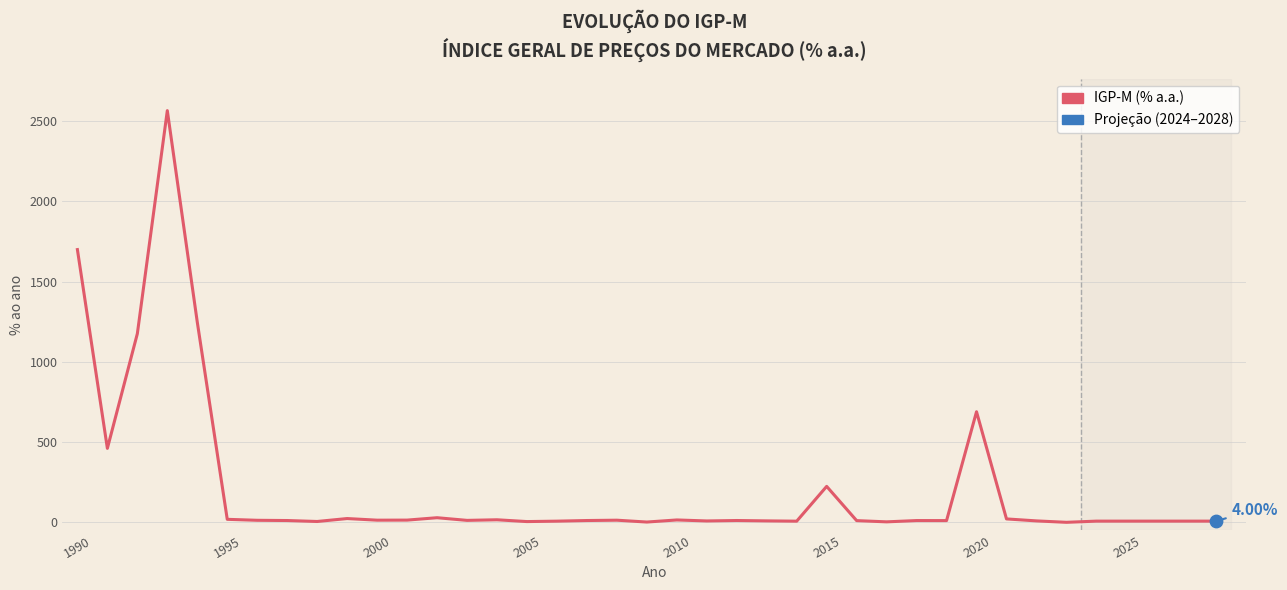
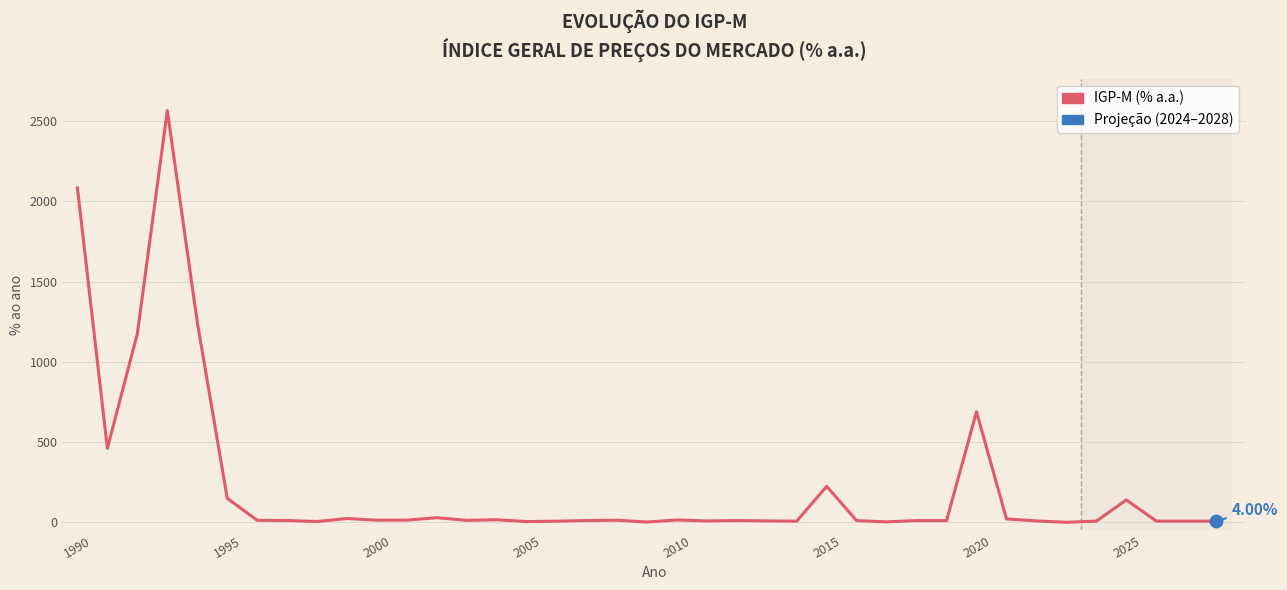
  {
    "IGP-M (% a.a.)": {
-     "1990": 1700,
-     "1995": 20,
+     "1990": 2090,
+     "1995": 150,
      "2000": 10,
      "2005": 0,
      "2010": 10,
      "2015": 220,
      "2020": 690,
-     "2025": 0
+     "2025": 140
    }
  }
